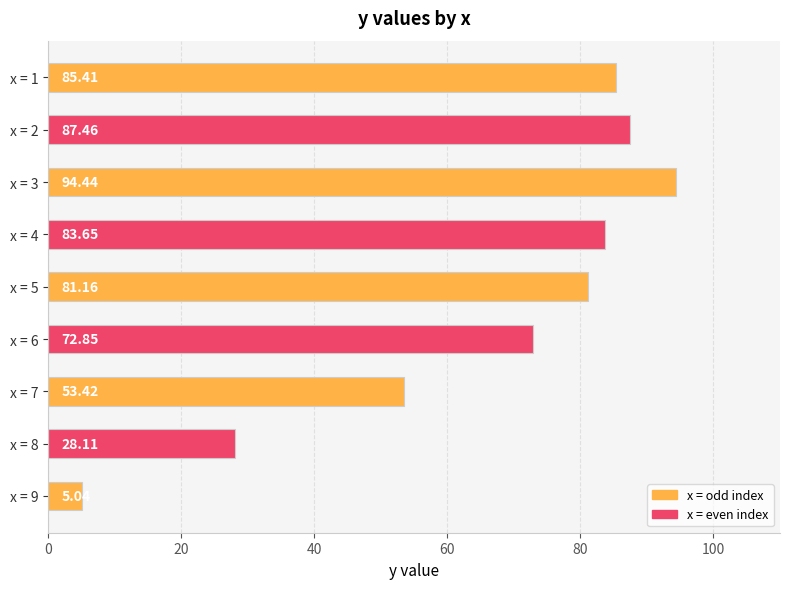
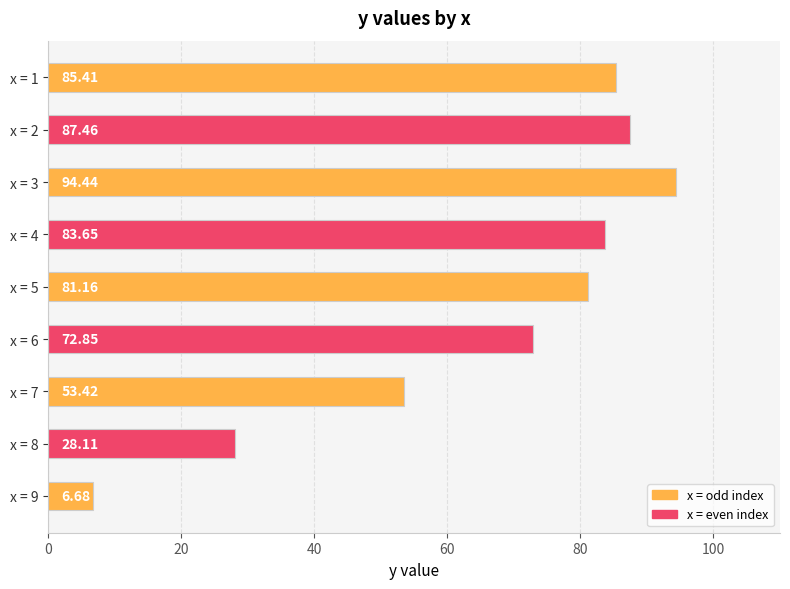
  {
    "x = 1": 85.41,
    "x = 2": 87.46,
    "x = 3": 94.44,
    "x = 4": 83.65,
    "x = 5": 81.16,
    "x = 6": 72.85,
    "x = 7": 53.42,
    "x = 8": 28.11,
-   "x = 9": 5.04
+   "x = 9": 6.68
  }
